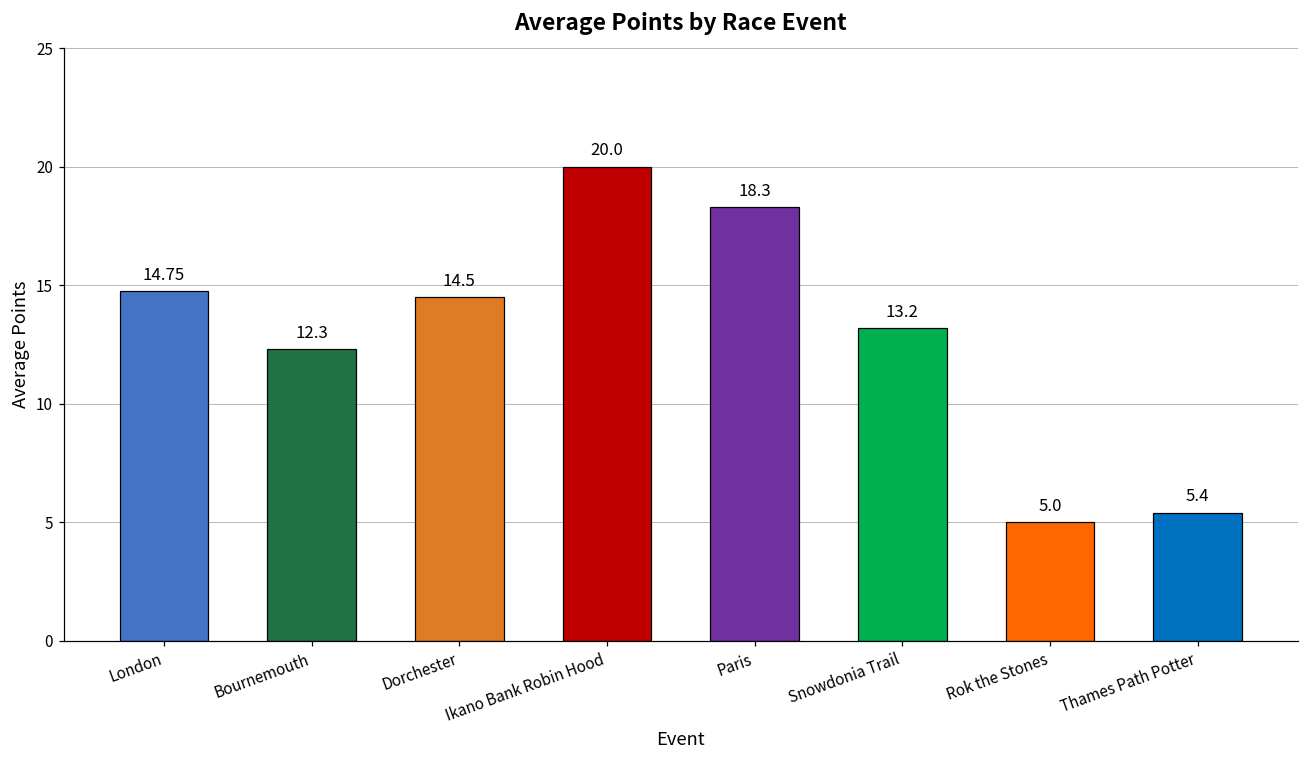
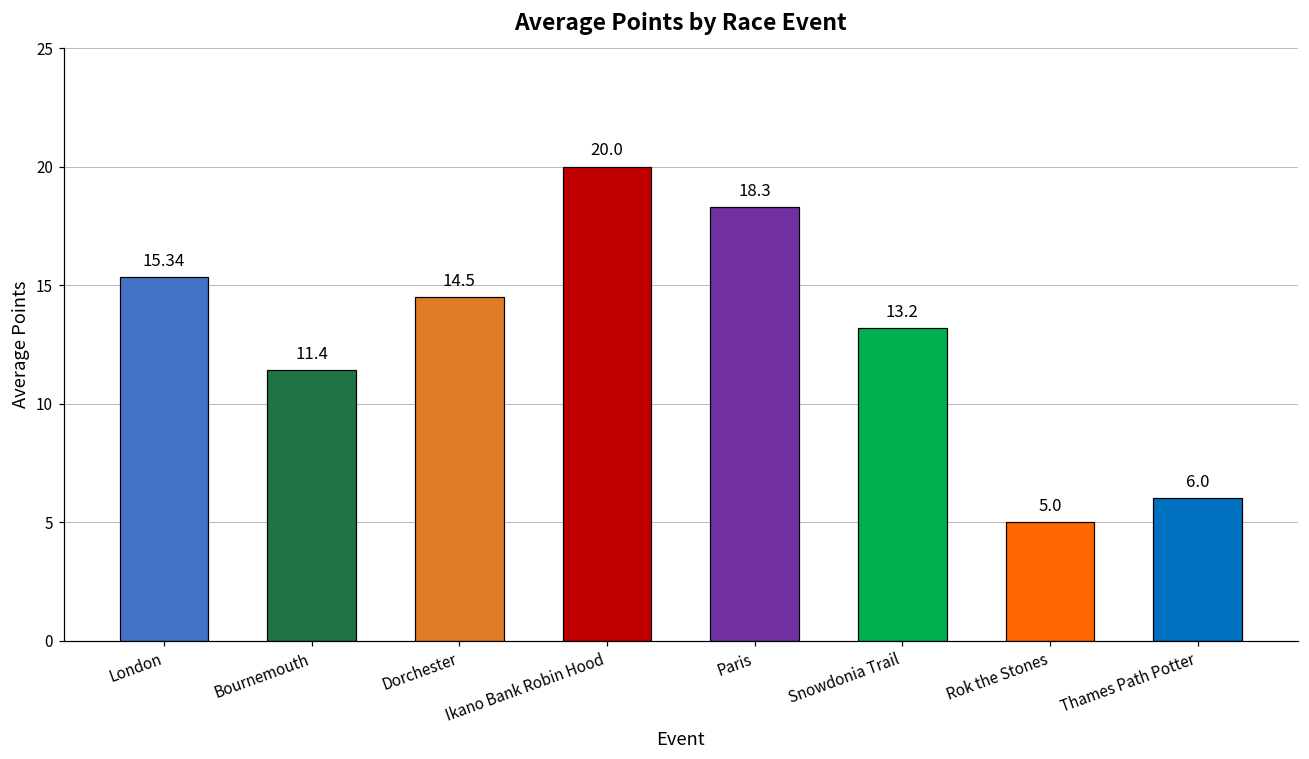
  {
-   "London": 14.75,
-   "Bournemouth": 12.3,
+   "London": 15.34,
+   "Bournemouth": 11.4,
    "Dorchester": 14.5,
    "Ikano Bank Robin Hood": 20.0,
    "Paris": 18.3,
    "Snowdonia Trail": 13.2,
    "Rok the Stones": 5.0,
-   "Thames Path Potter": 5.4
+   "Thames Path Potter": 6.0
  }
